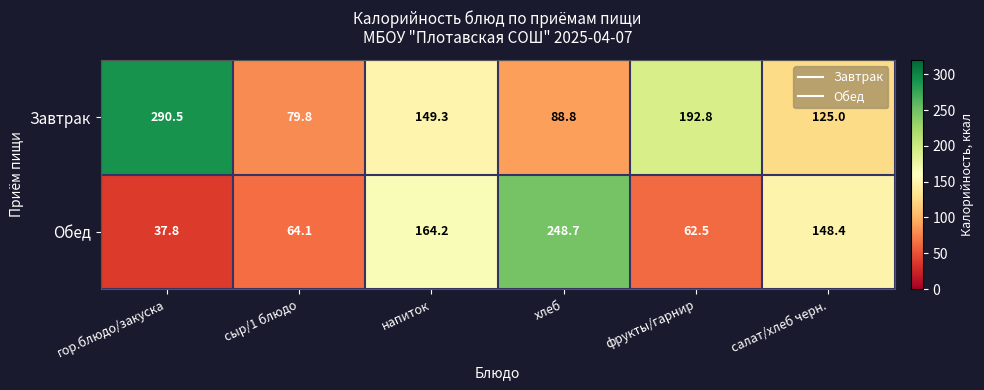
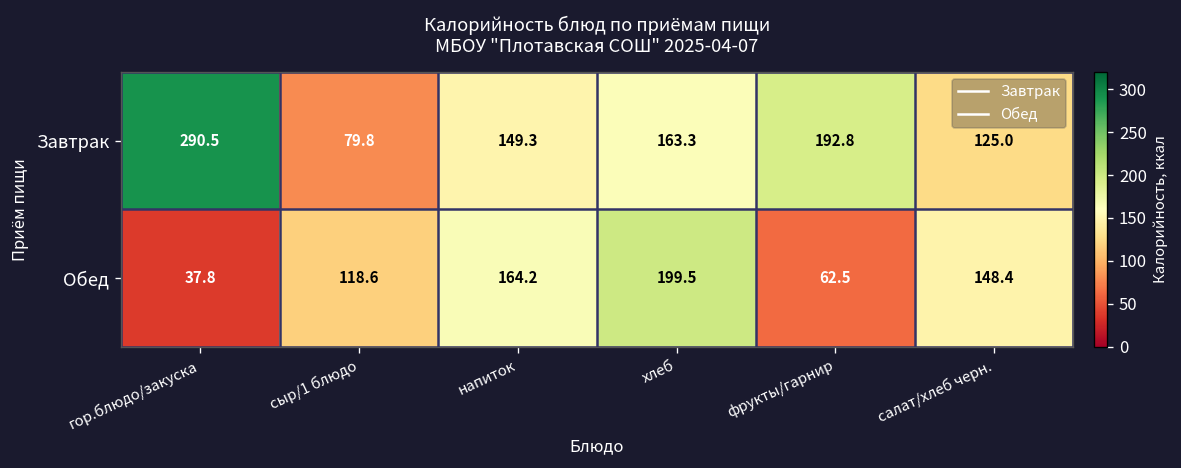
  {
    "Завтрак": {
      "гор.блюдо/закуска": 290.5,
      "сыр/1 блюдо": 79.8,
      "напиток": 149.3,
-     "хлеб": 88.8,
+     "хлеб": 163.3,
      "фрукты/гарнир": 192.8,
      "салат/хлеб черн.": 125.0
    },
    "Обед": {
      "гор.блюдо/закуска": 37.8,
-     "сыр/1 блюдо": 64.1,
+     "сыр/1 блюдо": 118.6,
      "напиток": 164.2,
-     "хлеб": 248.7,
+     "хлеб": 199.5,
      "фрукты/гарнир": 62.5,
      "салат/хлеб черн.": 148.4
    }
  }
